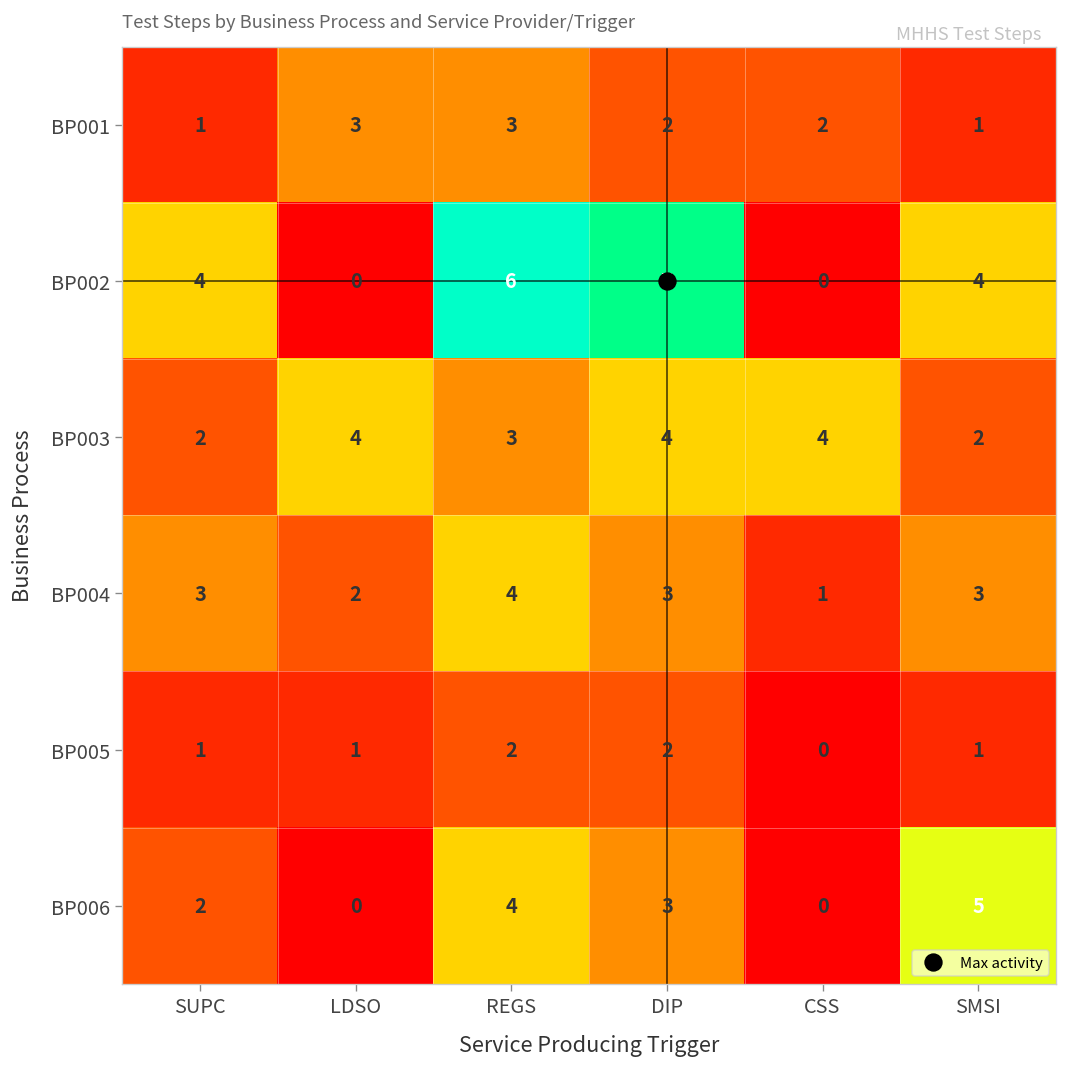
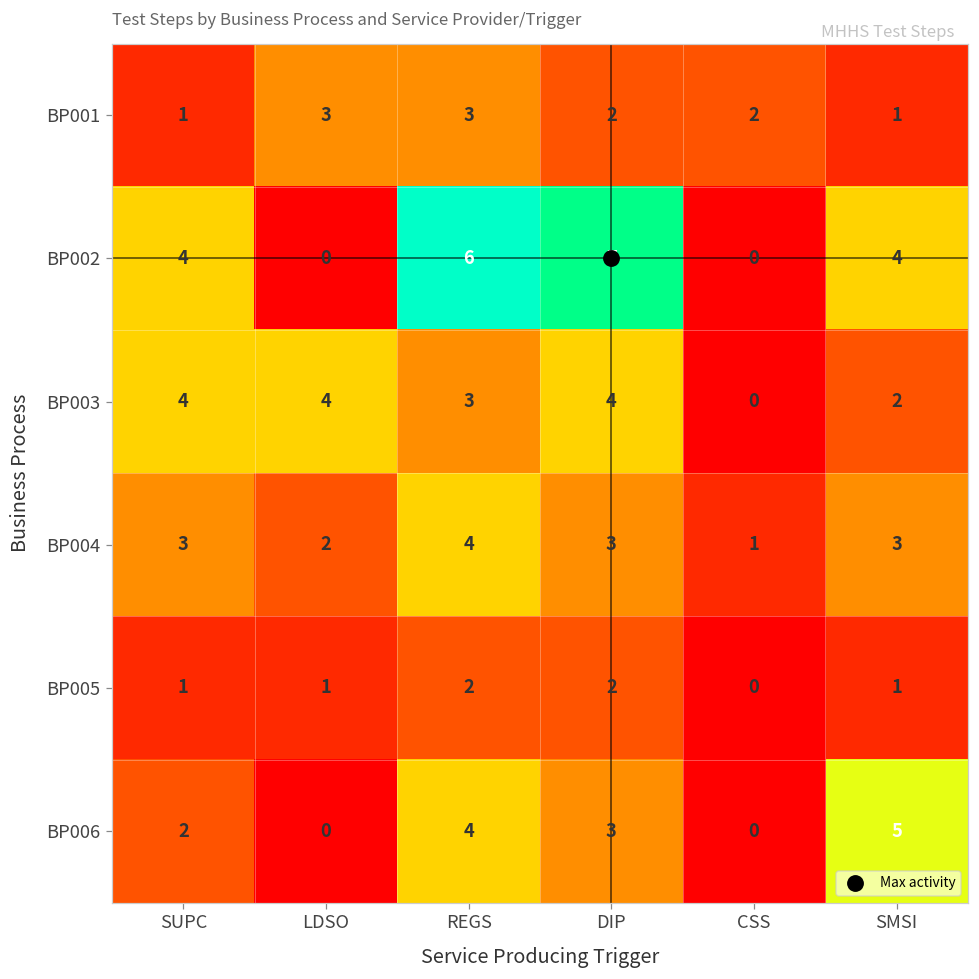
  {
    "BP001": {
      "SUPC": 1,
      "LDSO": 3,
      "REGS": 3,
      "DIP": 2,
      "CSS": 2,
      "SMSI": 1
    },
    "BP002": {
      "SUPC": 4,
      "LDSO": 0,
      "REGS": 6,
      "CSS": 0,
      "SMSI": 4
    },
    "BP003": {
-     "SUPC": 2,
+     "SUPC": 4,
      "LDSO": 4,
      "REGS": 3,
      "DIP": 4,
-     "CSS": 4,
+     "CSS": 0,
      "SMSI": 2
    },
    "BP004": {
      "SUPC": 3,
      "LDSO": 2,
      "REGS": 4,
      "DIP": 3,
      "CSS": 1,
      "SMSI": 3
    },
    "BP005": {
      "SUPC": 1,
      "LDSO": 1,
      "REGS": 2,
      "DIP": 2,
      "CSS": 0,
      "SMSI": 1
    },
    "BP006": {
      "SUPC": 2,
      "LDSO": 0,
      "REGS": 4,
      "DIP": 3,
      "CSS": 0,
      "SMSI": 5
    }
  }
